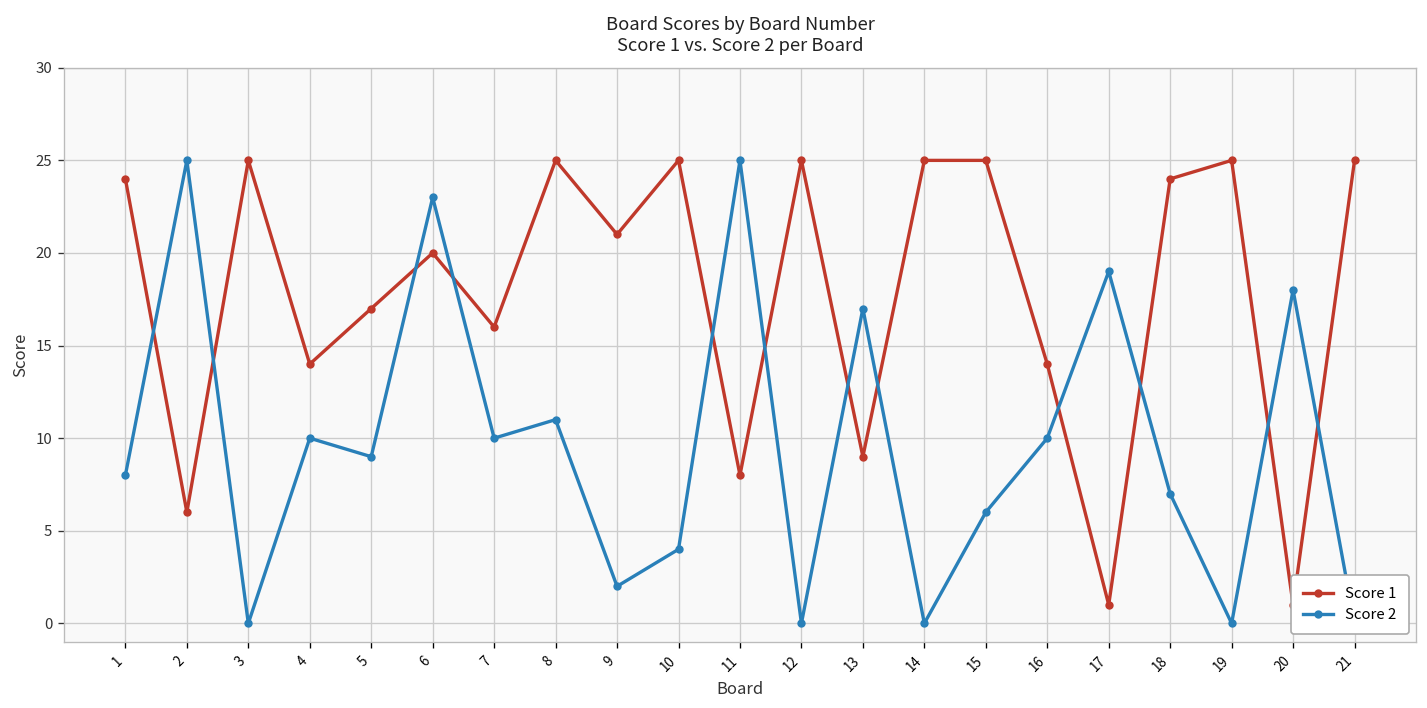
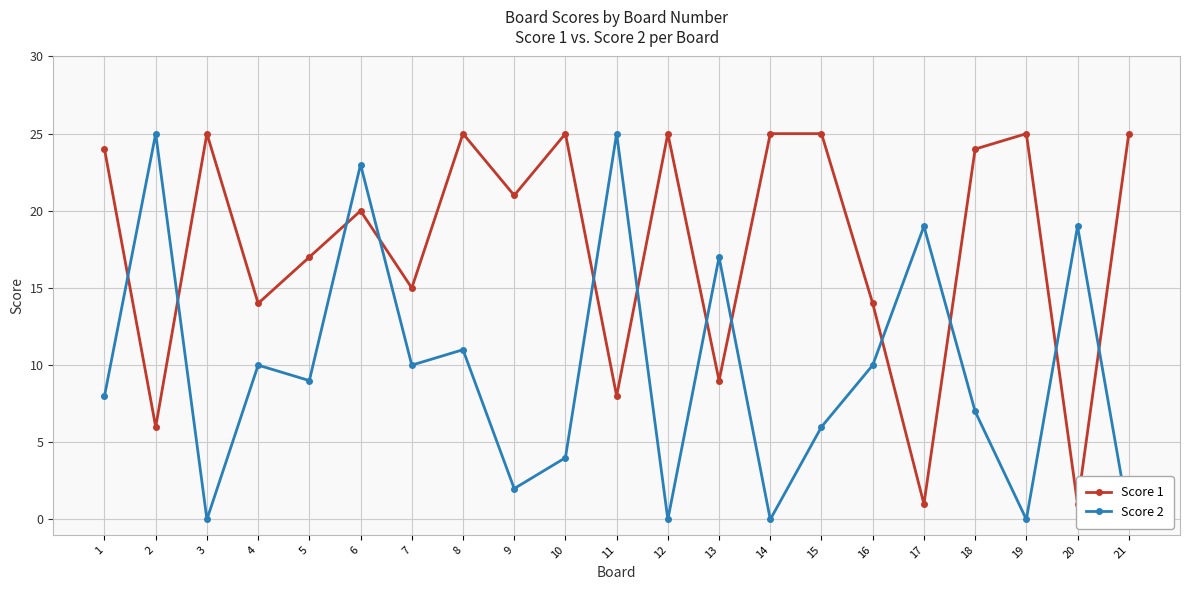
  {
    "Score 1": {
      "1": 24,
      "2": 6,
      "3": 25,
      "4": 14,
      "5": 17,
      "6": 20,
-     "7": 16,
+     "7": 15,
      "8": 25,
      "9": 21,
      "10": 25,
      "11": 8,
      "12": 25,
      "13": 9,
      "14": 25,
      "15": 25,
      "16": 14,
      "17": 1,
      "18": 24,
      "19": 25,
      "21": 25
    },
    "Score 2": {
      "1": 8,
      "2": 25,
      "3": 0,
      "4": 10,
      "5": 9,
      "6": 23,
      "7": 10,
      "8": 11,
      "9": 2,
      "10": 4,
      "11": 25,
      "12": 0,
      "13": 17,
      "14": 0,
      "15": 6,
      "16": 10,
      "17": 19,
      "18": 7,
      "19": 0,
-     "20": 18
+     "20": 19
    }
  }
